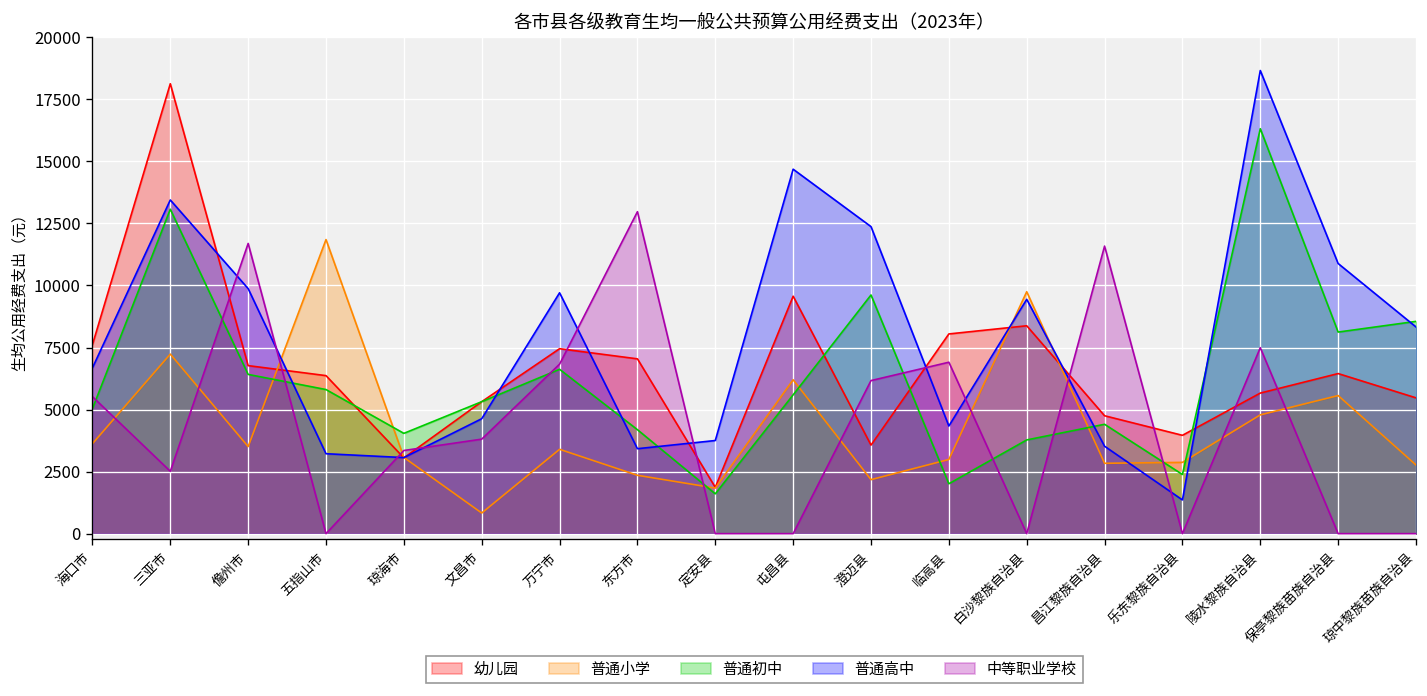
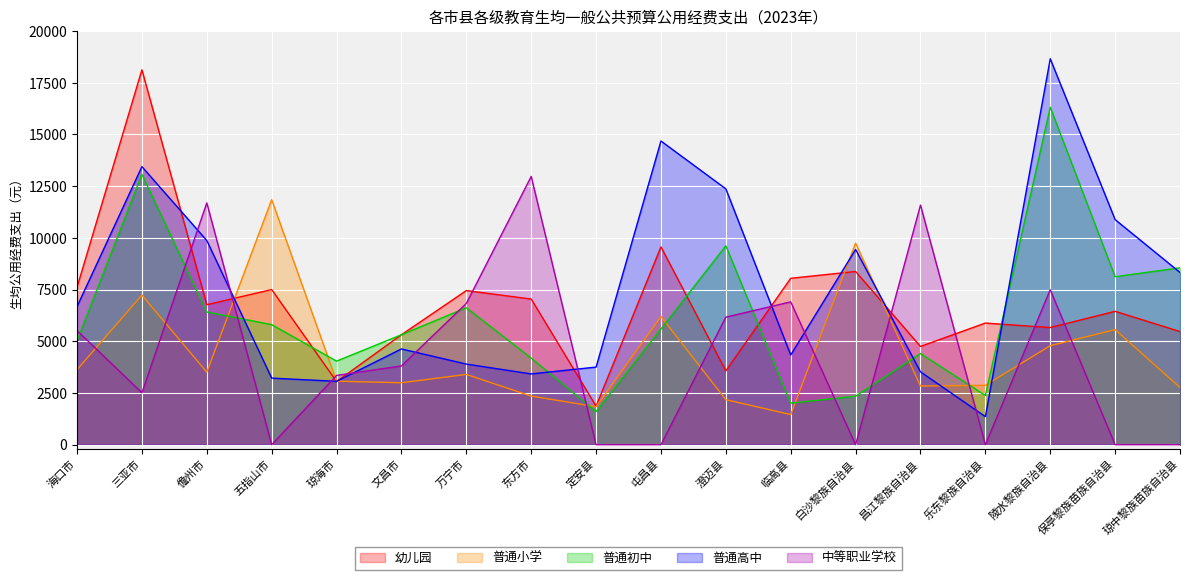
  {
    "幼儿园": {
      "海口市": 7600,
      "三亚市": 18100,
      "儋州市": 6800,
-     "五指山市": 6400,
+     "五指山市": 7500,
      "万宁市": 7500,
      "东方市": 7000,
      "屯昌县": 9600,
      "澄迈县": 3600,
      "临高县": 8000,
      "白沙黎族自治县": 8400,
      "昌江黎族自治县": 4800,
-     "乐东黎族自治县": 4000,
+     "乐东黎族自治县": 5900,
      "陵水黎族自治县": 5700,
      "保亭黎族苗族自治县": 6400,
      "琼中黎族苗族自治县": 5500
    },
    "普通小学": {
      "海口市": 3600,
      "三亚市": 7200,
      "儋州市": 3500,
      "五指山市": 11800,
-     "文昌市": 800,
+     "文昌市": 3000,
      "万宁市": 3400,
      "东方市": 2400,
      "屯昌县": 6200,
      "澄迈县": 2200,
-     "临高县": 3000,
+     "临高县": 1500,
      "白沙黎族自治县": 9700,
      "昌江黎族自治县": 2800,
      "乐东黎族自治县": 2900,
      "陵水黎族自治县": 4800,
      "保亭黎族苗族自治县": 5600,
      "琼中黎族苗族自治县": 2800
    },
    "普通初中": {
      "海口市": 5000,
      "三亚市": 13100,
      "儋州市": 6400,
      "五指山市": 5800,
      "琼海市": 4000,
      "万宁市": 6600,
      "东方市": 4200,
      "定安县": 1600,
      "屯昌县": 5600,
      "澄迈县": 9600,
      "临高县": 2000,
-     "白沙黎族自治县": 3800,
+     "白沙黎族自治县": 2300,
      "昌江黎族自治县": 4400,
      "乐东黎族自治县": 2400,
      "陵水黎族自治县": 16300,
      "保亭黎族苗族自治县": 8100,
      "琼中黎族苗族自治县": 8600
    },
    "普通高中": {
      "海口市": 6700,
      "三亚市": 13400,
      "儋州市": 9900,
      "五指山市": 3200,
      "文昌市": 4600,
-     "万宁市": 9700,
+     "万宁市": 3900,
      "东方市": 3400,
      "定安县": 3800,
      "屯昌县": 14700,
      "澄迈县": 12400,
      "临高县": 4300,
      "白沙黎族自治县": 9400,
      "昌江黎族自治县": 3500,
      "乐东黎族自治县": 1400,
      "陵水黎族自治县": 18700,
      "保亭黎族苗族自治县": 10900,
      "琼中黎族苗族自治县": 8300
    },
    "中等职业学校": {
      "海口市": 5500,
      "三亚市": 2500,
      "儋州市": 11700,
      "五指山市": 0,
      "琼海市": 3300,
      "文昌市": 3800,
      "万宁市": 6800,
      "东方市": 13000,
      "定安县": 0,
      "屯昌县": 0,
      "澄迈县": 6200,
      "临高县": 6900,
      "白沙黎族自治县": 0,
      "昌江黎族自治县": 11600,
      "乐东黎族自治县": 0,
      "陵水黎族自治县": 7500,
      "保亭黎族苗族自治县": 0,
      "琼中黎族苗族自治县": 0
    }
  }
